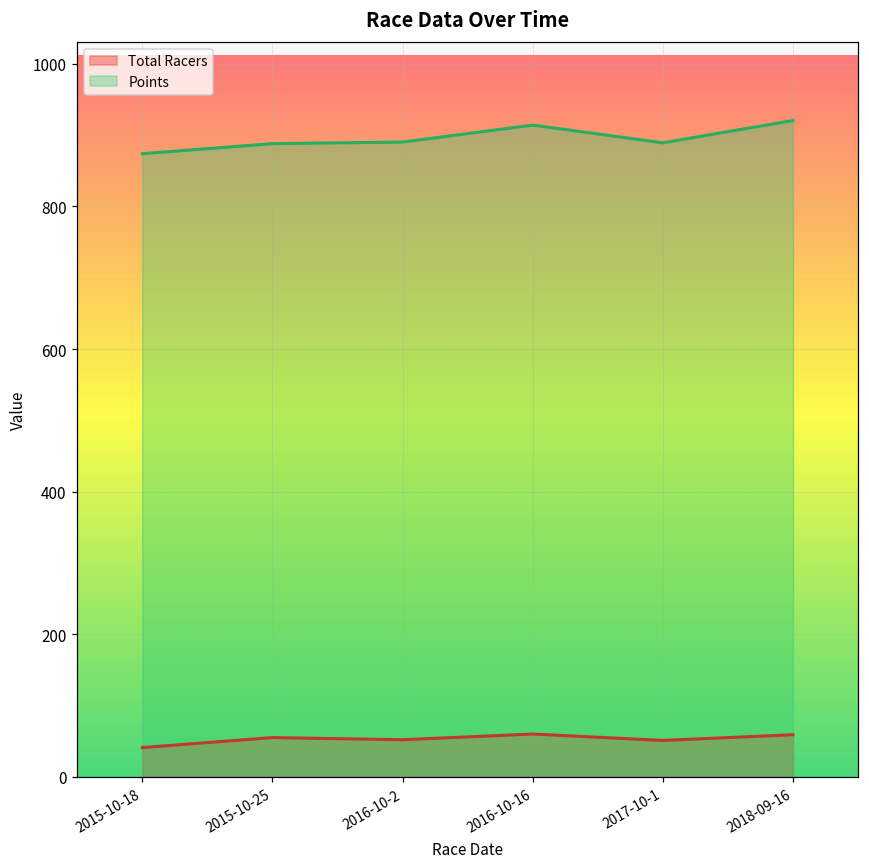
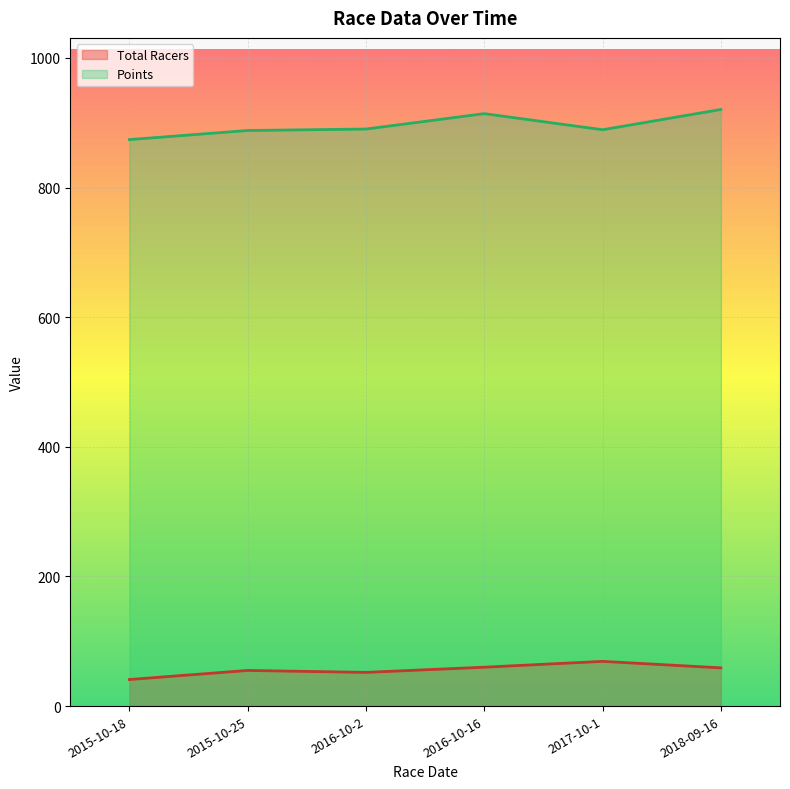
  {
    "Total Racers": {
      "2015-10-18": 40,
      "2015-10-25": 60,
      "2016-10-2": 50,
      "2016-10-16": 60,
-     "2017-10-1": 50,
+     "2017-10-1": 70,
      "2018-09-16": 60
    },
    "Points": {
      "2015-10-18": 870,
      "2015-10-25": 890,
      "2016-10-2": 890,
      "2016-10-16": 910,
      "2017-10-1": 890,
      "2018-09-16": 920
    }
  }
